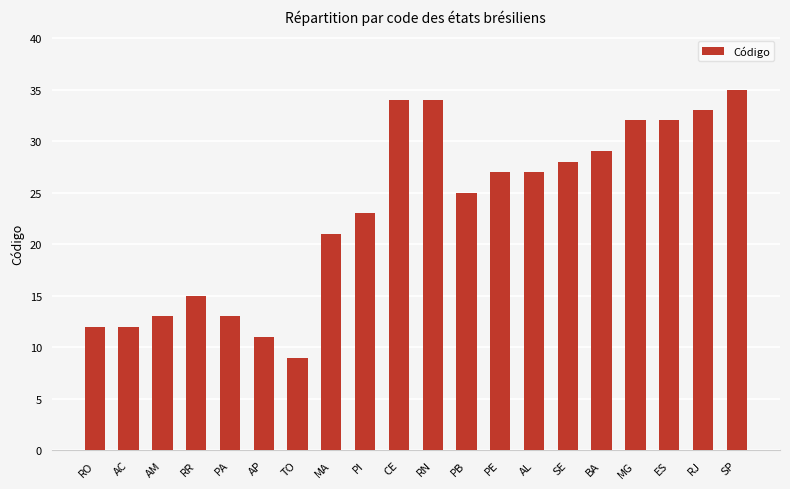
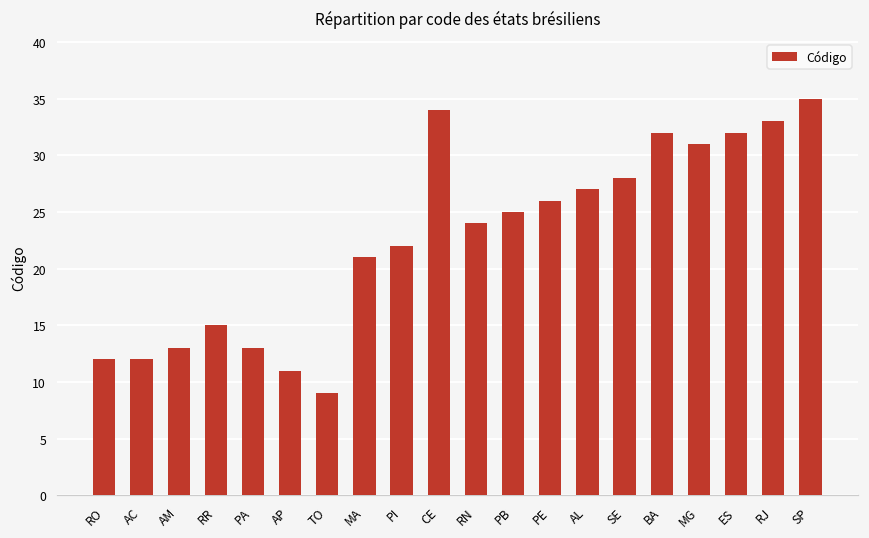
  {
    "RO": 12,
    "AC": 12,
    "AM": 13,
    "RR": 15,
    "PA": 13,
    "AP": 11,
    "TO": 9,
    "MA": 21,
-   "PI": 23,
+   "PI": 22,
    "CE": 34,
-   "RN": 34,
+   "RN": 24,
    "PB": 25,
-   "PE": 27,
+   "PE": 26,
    "AL": 27,
    "SE": 28,
-   "BA": 29,
-   "MG": 32,
+   "BA": 32,
+   "MG": 31,
    "ES": 32,
    "RJ": 33,
    "SP": 35
  }
